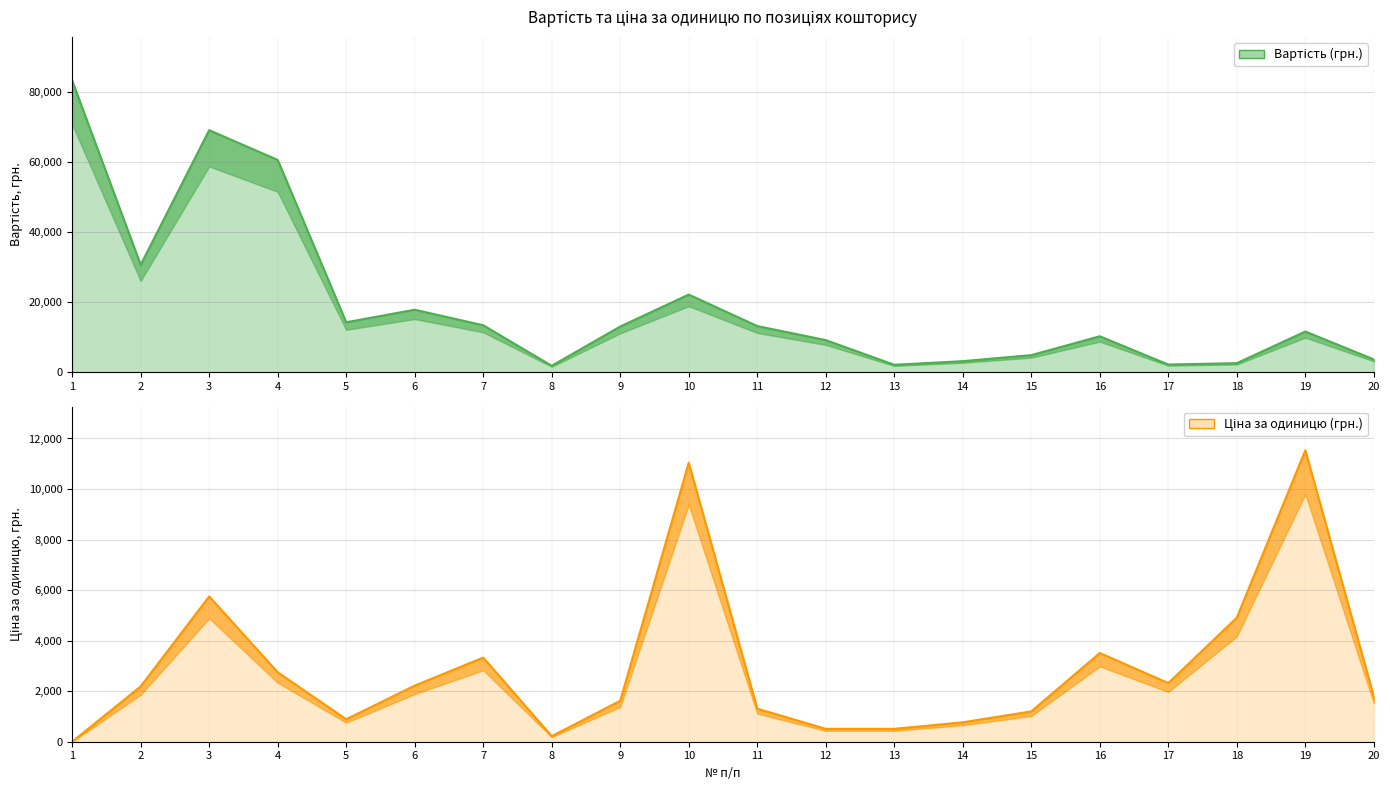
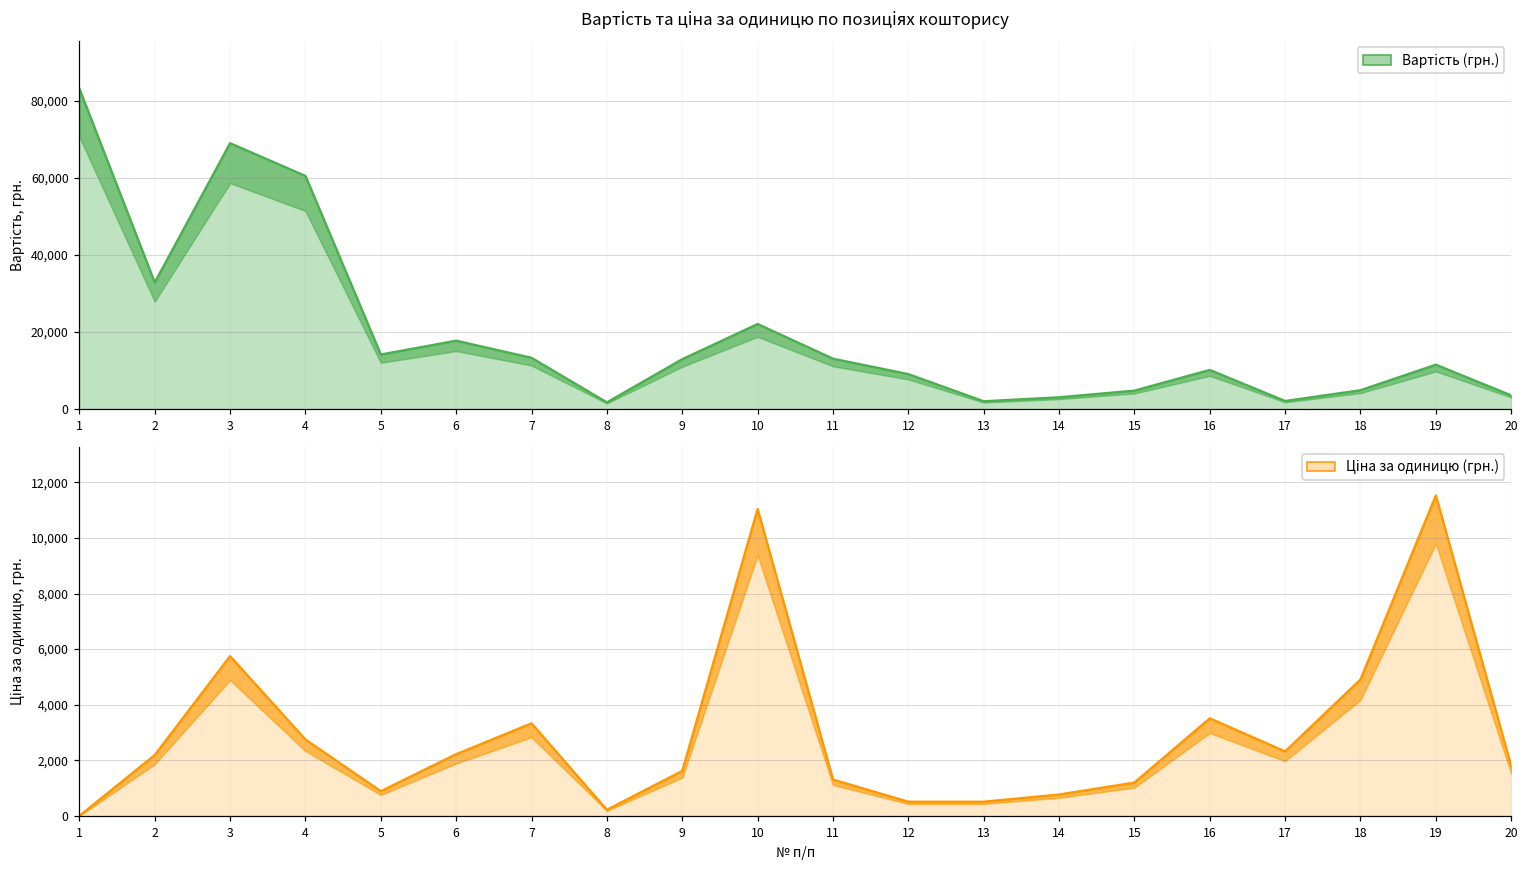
  {
    "Вартість та ціна за одиницю по позиціях кошторису": {
      "1": "83,000",
-     "2": "31,000",
+     "2": "33,000",
      "3": "69,000",
      "4": "60,000",
      "5": "14,000",
      "6": "18,000",
      "7": "13,000",
      "8": "2,000",
      "9": "13,000",
      "10": "22,000",
      "11": "13,000",
      "12": "9,000",
      "13": "2,000",
      "14": "3,000",
      "15": "5,000",
      "16": "10,000",
      "17": "2,000",
-     "18": "3,000",
+     "18": "5,000",
      "19": "12,000",
      "20": "4,000"
    }
  }
